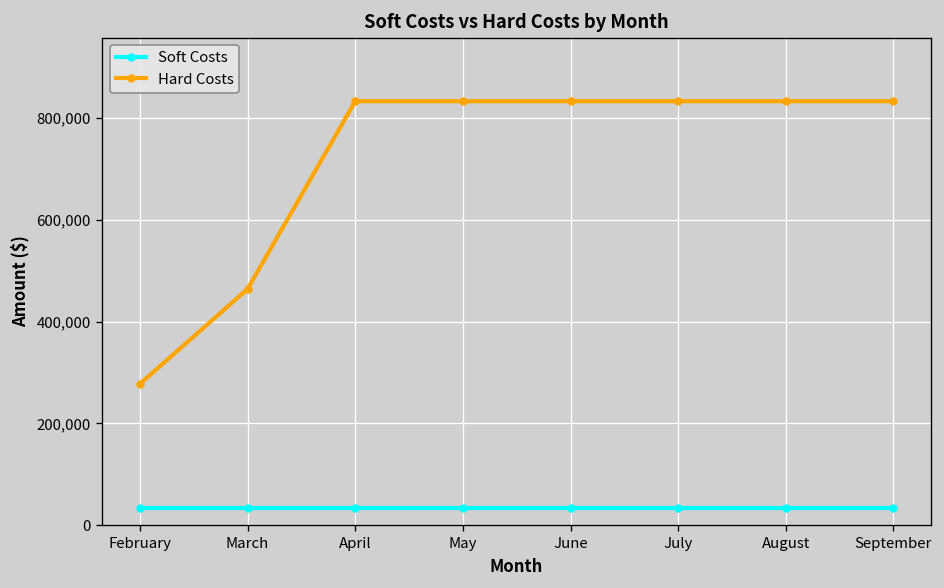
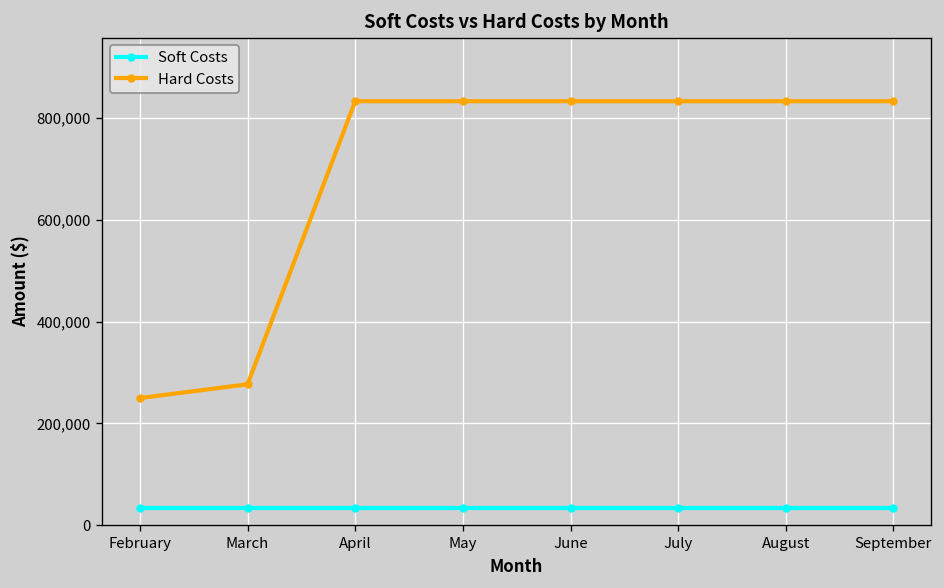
  {
    "Soft Costs": {
      "February": "30,000",
      "March": "30,000",
      "April": "30,000",
      "May": "30,000",
      "June": "30,000",
      "July": "30,000",
      "August": "30,000",
      "September": "30,000"
    },
    "Hard Costs": {
-     "February": "280,000",
-     "March": "460,000",
+     "February": "250,000",
+     "March": "280,000",
      "April": "830,000",
      "May": "830,000",
      "June": "830,000",
      "July": "830,000",
      "August": "830,000",
      "September": "830,000"
    }
  }
